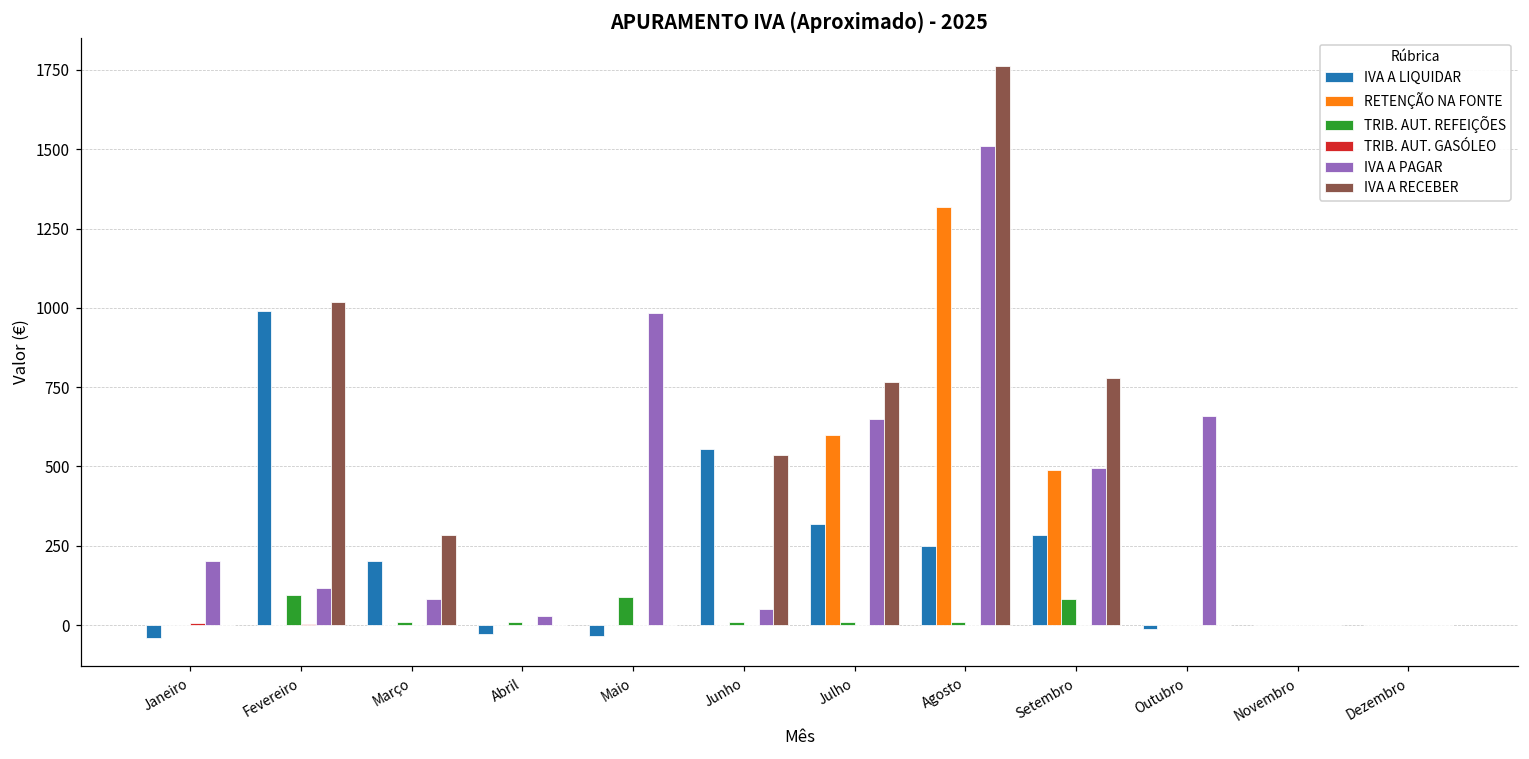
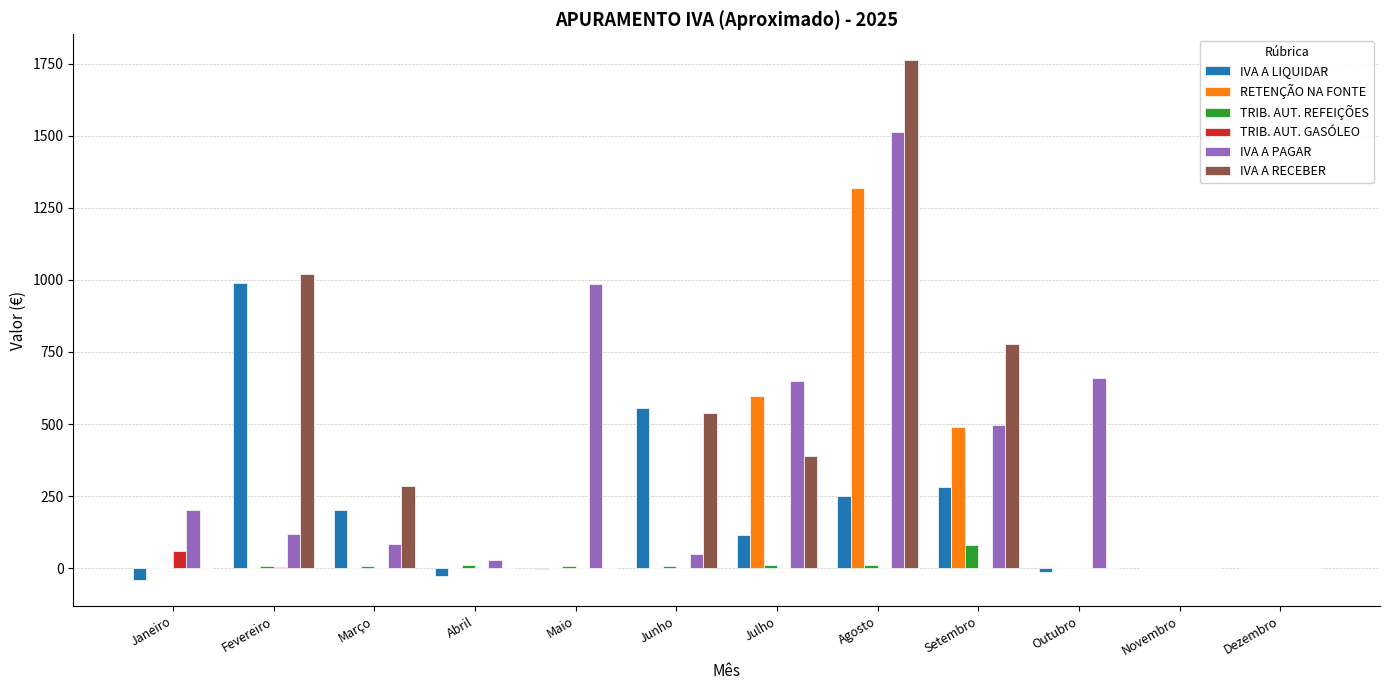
  {
    "IVA A LIQUIDAR": {
      "Janeiro": -40,
      "Fevereiro": 990,
      "Março": 200,
      "Abril": -30,
-     "Maio": -40,
+     "Maio": 0,
      "Junho": 560,
-     "Julho": 320,
+     "Julho": 120,
      "Agosto": 250,
      "Setembro": 280,
      "Outubro": -10,
      "Novembro": 0,
      "Dezembro": 0
    },
    "RETENÇÃO NA FONTE": {
      "Janeiro": 0,
      "Fevereiro": 0,
      "Março": 0,
      "Abril": 0,
      "Maio": 0,
      "Junho": 0,
      "Julho": 600,
      "Agosto": 1320,
      "Setembro": 490,
      "Outubro": 0,
      "Novembro": 0,
      "Dezembro": 0
    },
    "TRIB. AUT. REFEIÇÕES": {
      "Janeiro": 0,
-     "Fevereiro": 90,
+     "Fevereiro": 10,
      "Março": 10,
      "Abril": 10,
-     "Maio": 90,
+     "Maio": 10,
      "Junho": 10,
      "Julho": 10,
      "Agosto": 10,
      "Setembro": 80,
      "Outubro": 0,
      "Novembro": 0,
      "Dezembro": 0
    },
    "TRIB. AUT. GASÓLEO": {
-     "Janeiro": 10,
+     "Janeiro": 60,
      "Março": 0,
      "Abril": 0,
      "Maio": 0,
      "Junho": 0,
      "Julho": 0,
      "Agosto": 0,
      "Setembro": 0,
      "Outubro": 0,
      "Novembro": 0,
      "Dezembro": 0
    },
    "IVA A PAGAR": {
      "Janeiro": 200,
      "Fevereiro": 120,
      "Março": 80,
      "Abril": 30,
      "Maio": 980,
      "Junho": 50,
      "Julho": 650,
      "Agosto": 1510,
      "Setembro": 500,
      "Outubro": 660,
      "Novembro": 0,
      "Dezembro": 0
    },
    "IVA A RECEBER": {
      "Janeiro": 0,
      "Fevereiro": 1020,
      "Março": 290,
      "Abril": 0,
      "Maio": 0,
      "Junho": 540,
-     "Julho": 760,
+     "Julho": 390,
      "Agosto": 1760,
      "Setembro": 780,
      "Outubro": 0,
      "Novembro": 0,
      "Dezembro": 0
    }
  }
